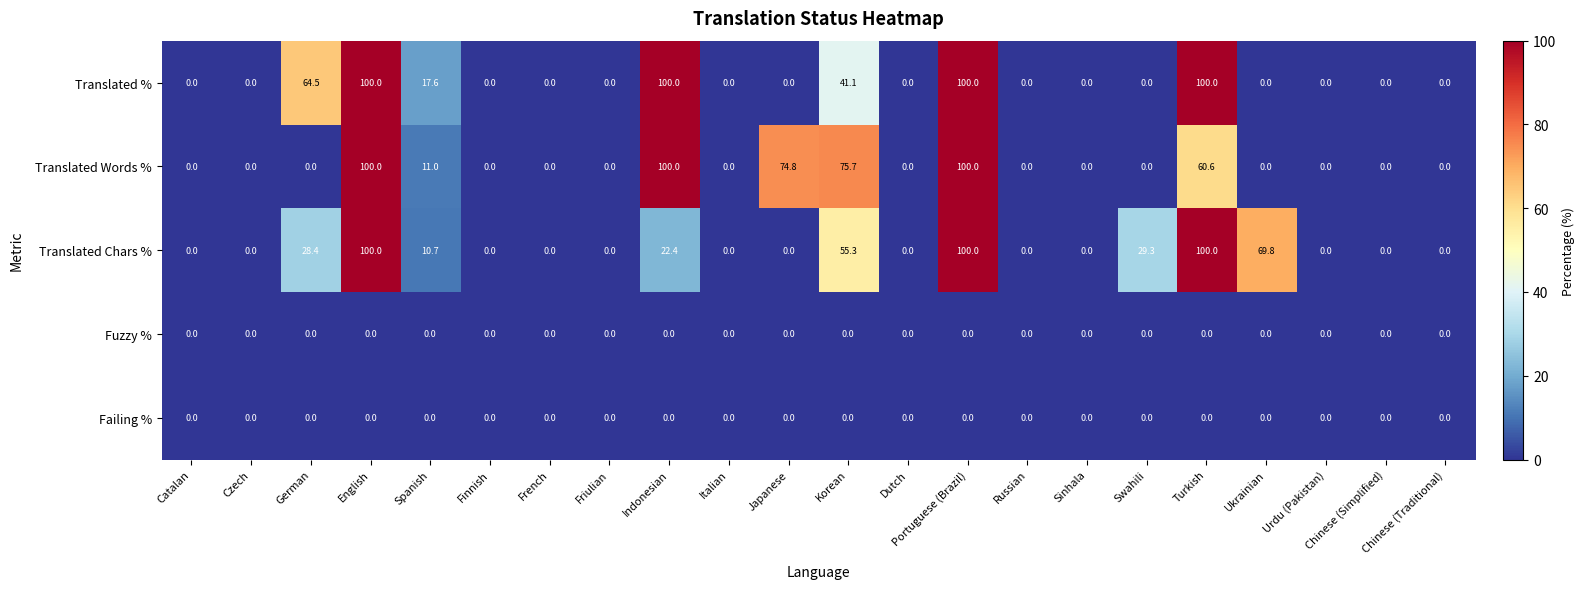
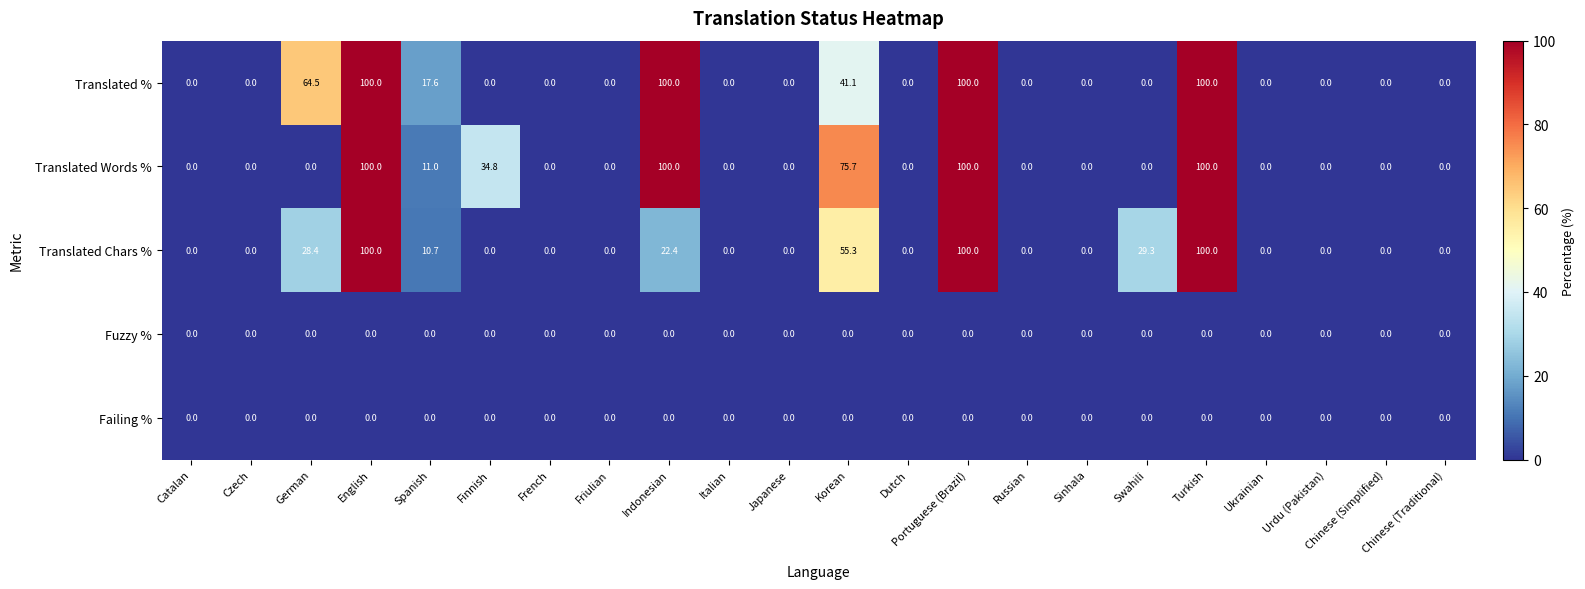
  {
    "Translated %": {
      "Catalan": 0.0,
      "Czech": 0.0,
      "German": 64.5,
      "English": 100.0,
      "Spanish": 17.6,
      "Finnish": 0.0,
      "French": 0.0,
      "Friulian": 0.0,
      "Indonesian": 100.0,
      "Italian": 0.0,
      "Japanese": 0.0,
      "Korean": 41.1,
      "Dutch": 0.0,
      "Portuguese (Brazil)": 100.0,
      "Russian": 0.0,
      "Sinhala": 0.0,
      "Swahili": 0.0,
      "Turkish": 100.0,
      "Ukrainian": 0.0,
      "Urdu (Pakistan)": 0.0,
      "Chinese (Simplified)": 0.0,
      "Chinese (Traditional)": 0.0
    },
    "Translated Words %": {
      "Catalan": 0.0,
      "Czech": 0.0,
      "German": 0.0,
      "English": 100.0,
      "Spanish": 11.0,
-     "Finnish": 0.0,
+     "Finnish": 34.8,
      "French": 0.0,
      "Friulian": 0.0,
      "Indonesian": 100.0,
      "Italian": 0.0,
-     "Japanese": 74.8,
+     "Japanese": 0.0,
      "Korean": 75.7,
      "Dutch": 0.0,
      "Portuguese (Brazil)": 100.0,
      "Russian": 0.0,
      "Sinhala": 0.0,
      "Swahili": 0.0,
-     "Turkish": 60.6,
+     "Turkish": 100.0,
      "Ukrainian": 0.0,
      "Urdu (Pakistan)": 0.0,
      "Chinese (Simplified)": 0.0,
      "Chinese (Traditional)": 0.0
    },
    "Translated Chars %": {
      "Catalan": 0.0,
      "Czech": 0.0,
      "German": 28.4,
      "English": 100.0,
      "Spanish": 10.7,
      "Finnish": 0.0,
      "French": 0.0,
      "Friulian": 0.0,
      "Indonesian": 22.4,
      "Italian": 0.0,
      "Japanese": 0.0,
      "Korean": 55.3,
      "Dutch": 0.0,
      "Portuguese (Brazil)": 100.0,
      "Russian": 0.0,
      "Sinhala": 0.0,
      "Swahili": 29.3,
      "Turkish": 100.0,
-     "Ukrainian": 69.8,
+     "Ukrainian": 0.0,
      "Urdu (Pakistan)": 0.0,
      "Chinese (Simplified)": 0.0,
      "Chinese (Traditional)": 0.0
    },
    "Fuzzy %": {
      "Catalan": 0.0,
      "Czech": 0.0,
      "German": 0.0,
      "English": 0.0,
      "Spanish": 0.0,
      "Finnish": 0.0,
      "French": 0.0,
      "Friulian": 0.0,
      "Indonesian": 0.0,
      "Italian": 0.0,
      "Japanese": 0.0,
      "Korean": 0.0,
      "Dutch": 0.0,
      "Portuguese (Brazil)": 0.0,
      "Russian": 0.0,
      "Sinhala": 0.0,
      "Swahili": 0.0,
      "Turkish": 0.0,
      "Ukrainian": 0.0,
      "Urdu (Pakistan)": 0.0,
      "Chinese (Simplified)": 0.0,
      "Chinese (Traditional)": 0.0
    },
    "Failing %": {
      "Catalan": 0.0,
      "Czech": 0.0,
      "German": 0.0,
      "English": 0.0,
      "Spanish": 0.0,
      "Finnish": 0.0,
      "French": 0.0,
      "Friulian": 0.0,
      "Indonesian": 0.0,
      "Italian": 0.0,
      "Japanese": 0.0,
      "Korean": 0.0,
      "Dutch": 0.0,
      "Portuguese (Brazil)": 0.0,
      "Russian": 0.0,
      "Sinhala": 0.0,
      "Swahili": 0.0,
      "Turkish": 0.0,
      "Ukrainian": 0.0,
      "Urdu (Pakistan)": 0.0,
      "Chinese (Simplified)": 0.0,
      "Chinese (Traditional)": 0.0
    }
  }
